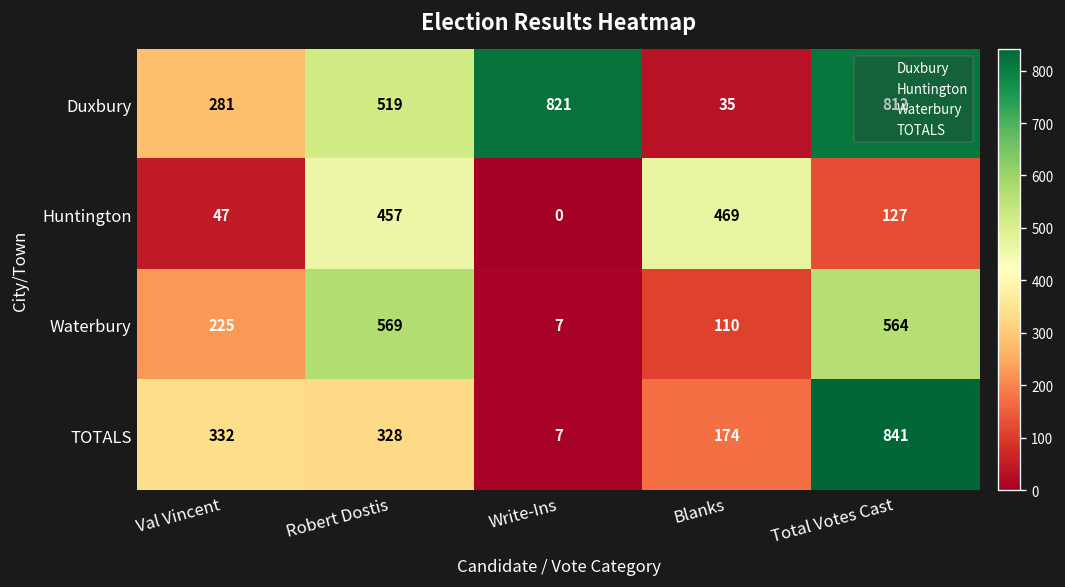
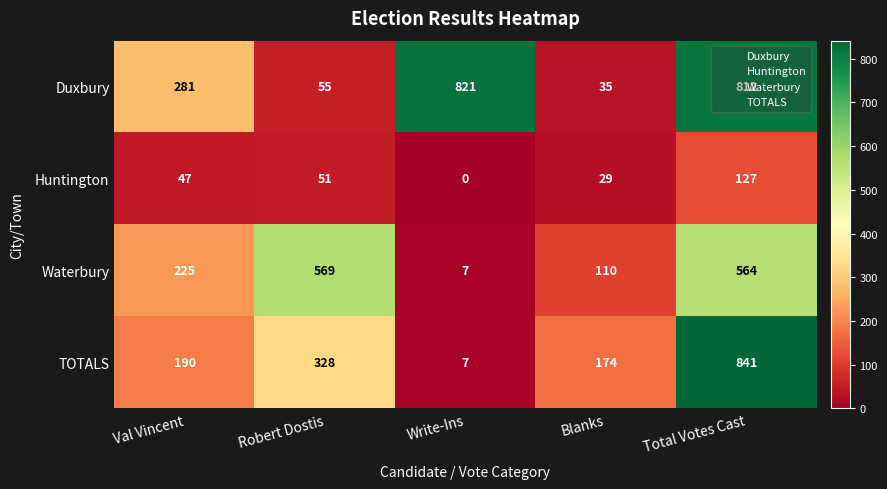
  {
    "Duxbury": {
      "Val Vincent": 281,
-     "Robert Dostis": 519,
+     "Robert Dostis": 55,
      "Write-Ins": 821,
      "Blanks": 35
    },
    "Huntington": {
      "Val Vincent": 47,
-     "Robert Dostis": 457,
+     "Robert Dostis": 51,
      "Write-Ins": 0,
-     "Blanks": 469,
+     "Blanks": 29,
      "Total Votes Cast": 127
    },
    "Waterbury": {
      "Val Vincent": 225,
      "Robert Dostis": 569,
      "Write-Ins": 7,
      "Blanks": 110,
      "Total Votes Cast": 564
    },
    "TOTALS": {
-     "Val Vincent": 332,
+     "Val Vincent": 190,
      "Robert Dostis": 328,
      "Write-Ins": 7,
      "Blanks": 174,
      "Total Votes Cast": 841
    }
  }
